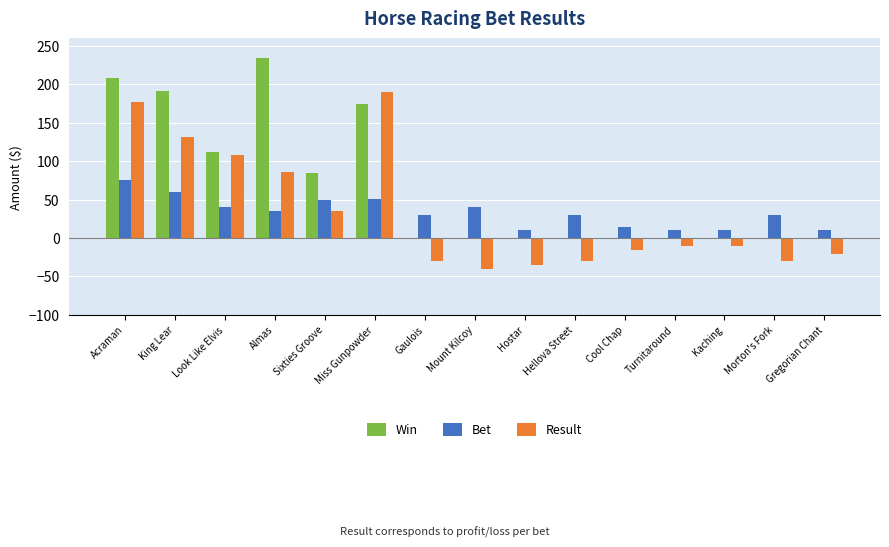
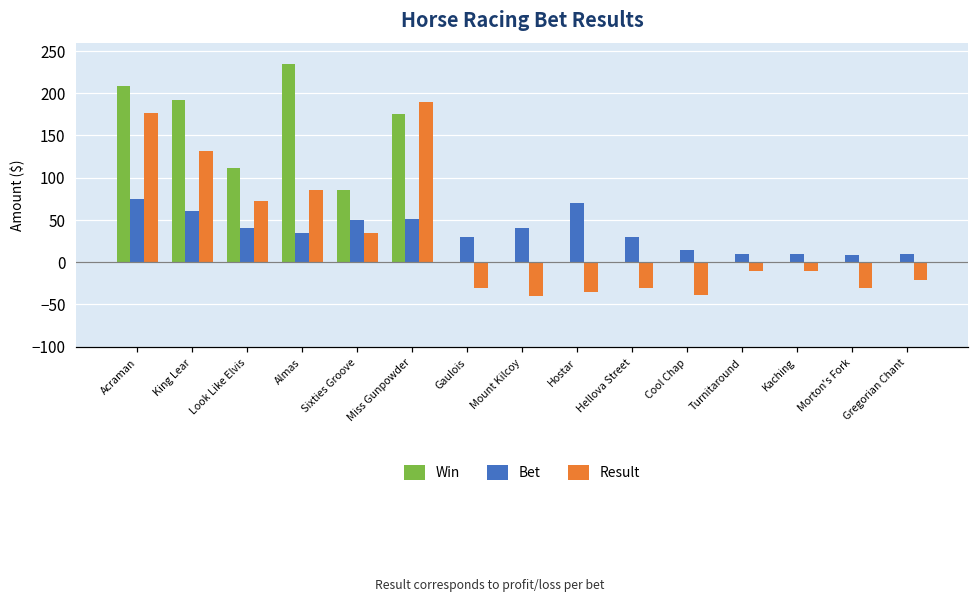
  {
    "Win": {
      "Acraman": 210,
      "King Lear": 190,
      "Look Like Elvis": 110,
      "Almas": 230,
      "Sixties Groove": 90,
      "Miss Gunpowder": 180,
      "Gaulois": 0,
      "Mount Kilcoy": 0,
      "Hostar": 0,
      "Hellova Street": 0,
      "Cool Chap": 0,
      "Turnitaround": 0,
      "Kaching": 0,
      "Morton's Fork": 0,
      "Gregorian Chant": 0
    },
    "Bet": {
      "Acraman": 80,
      "King Lear": 60,
      "Look Like Elvis": 40,
      "Almas": 40,
      "Sixties Groove": 50,
      "Miss Gunpowder": 50,
      "Gaulois": 30,
      "Mount Kilcoy": 40,
-     "Hostar": 10,
+     "Hostar": 70,
      "Hellova Street": 30,
      "Cool Chap": 20,
      "Turnitaround": 10,
      "Kaching": 10,
-     "Morton's Fork": 30,
+     "Morton's Fork": 10,
      "Gregorian Chant": 10
    },
    "Result": {
      "Acraman": 180,
      "King Lear": 130,
-     "Look Like Elvis": 110,
+     "Look Like Elvis": 70,
      "Almas": 90,
      "Sixties Groove": 40,
      "Miss Gunpowder": 190,
      "Gaulois": -30,
      "Mount Kilcoy": -40,
      "Hostar": -40,
      "Hellova Street": -30,
-     "Cool Chap": -20,
+     "Cool Chap": -40,
      "Turnitaround": -10,
      "Kaching": -10,
      "Morton's Fork": -30,
      "Gregorian Chant": -20
    }
  }
